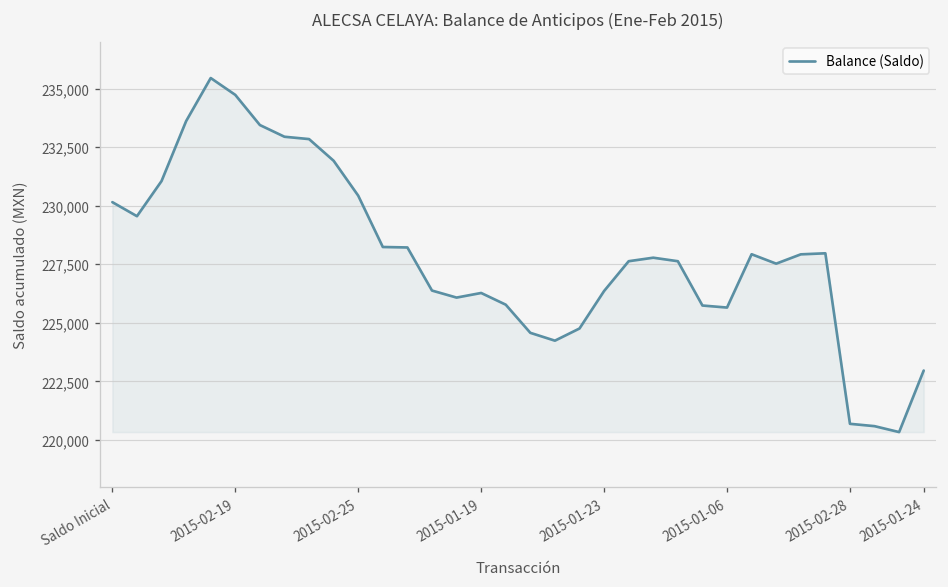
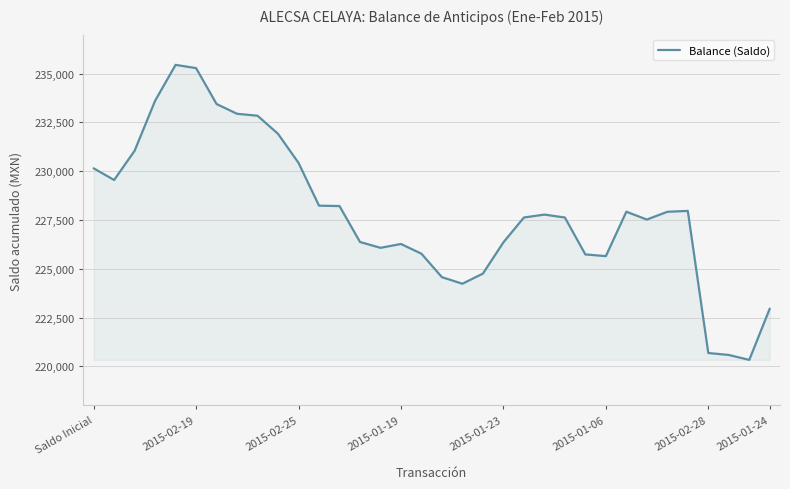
  {
    "Saldo Inicial": "230,200",
-   "2015-02-19": "234,700",
+   "2015-02-19": "235,300",
    "2015-01-23": "226,400",
    "2015-01-24": "223,000"
  }
